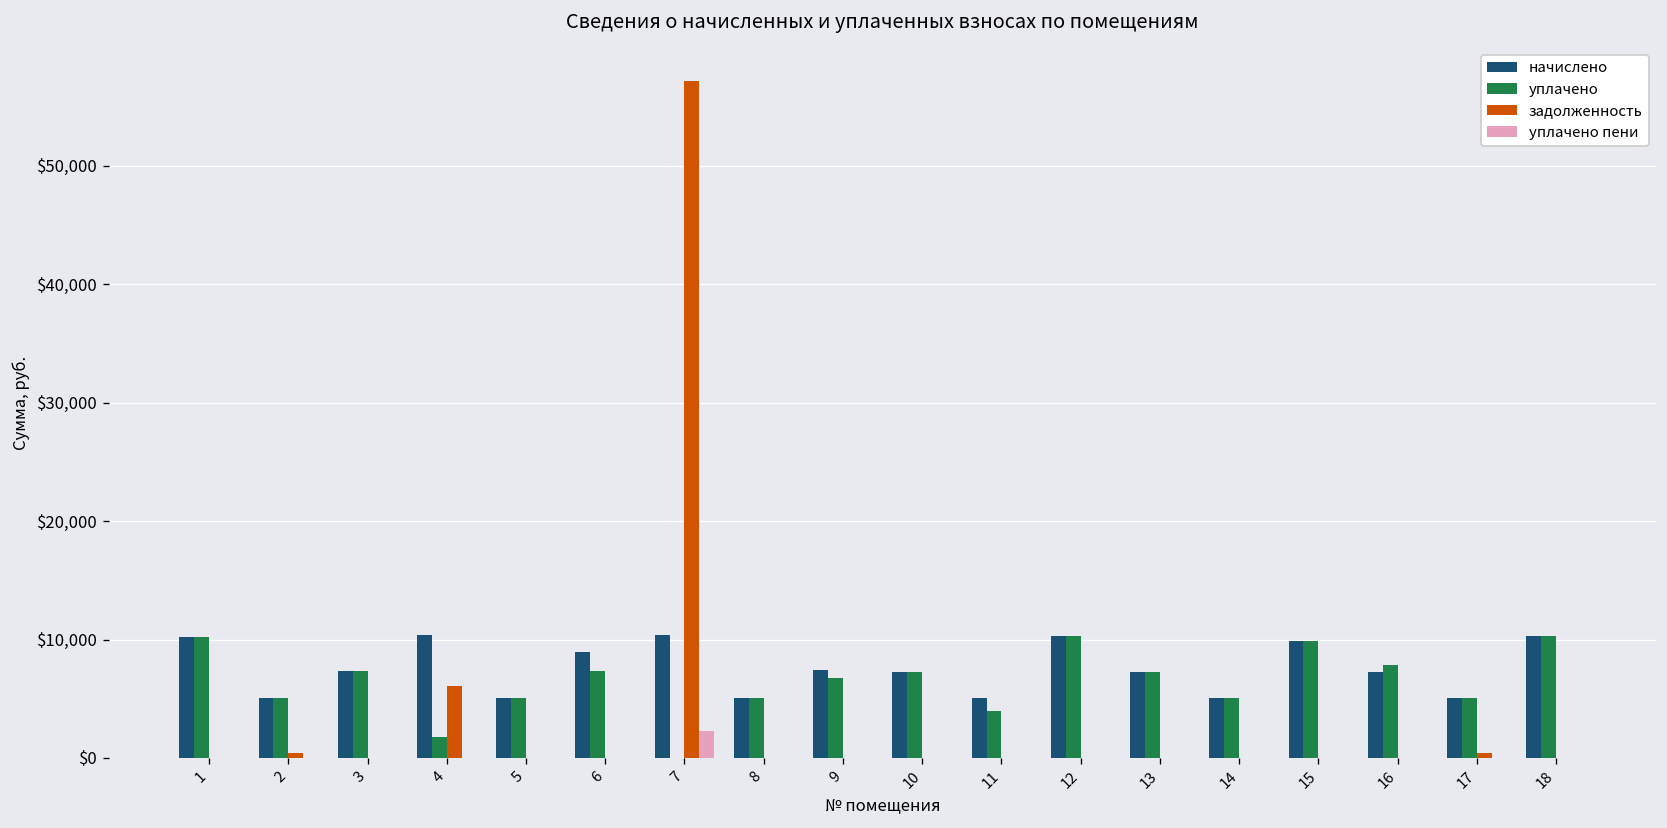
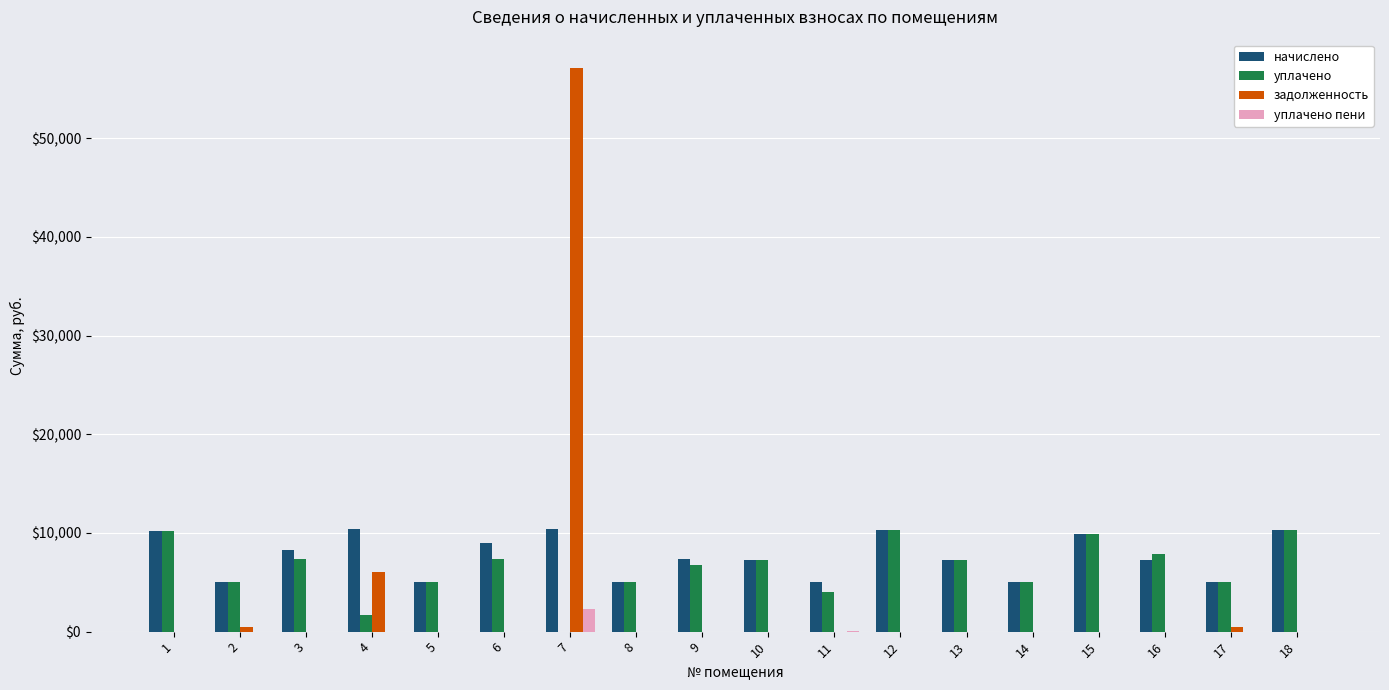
  {
    "начислено": {
      "1": "$10,000",
      "2": "$5,000",
-     "3": "$7,000",
+     "3": "$8,000",
      "4": "$10,000",
      "5": "$5,000",
      "6": "$9,000",
      "7": "$10,000",
      "8": "$5,000",
      "9": "$7,000",
      "10": "$7,000",
      "11": "$5,000",
      "12": "$10,000",
      "13": "$7,000",
      "14": "$5,000",
      "15": "$10,000",
      "16": "$7,000",
      "17": "$5,000",
      "18": "$10,000"
    },
    "уплачено": {
      "1": "$10,000",
      "2": "$5,000",
      "3": "$7,000",
      "4": "$2,000",
      "5": "$5,000",
      "6": "$7,000",
      "7": "$0",
      "8": "$5,000",
      "9": "$7,000",
      "10": "$7,000",
      "11": "$4,000",
      "12": "$10,000",
      "13": "$7,000",
      "14": "$5,000",
      "15": "$10,000",
      "16": "$8,000",
      "17": "$5,000",
      "18": "$10,000"
    },
    "задолженность": {
      "1": "$0",
      "2": "$0",
      "3": "$0",
      "4": "$6,000",
      "5": "$0",
      "6": "$0",
      "7": "$57,000",
      "8": "$0",
      "9": "$0",
      "10": "$0",
      "11": "$0",
      "12": "$0",
      "13": "$0",
      "14": "$0",
      "15": "$0",
      "16": "$0",
      "17": "$0",
      "18": "$0"
    },
    "уплачено пени": {
      "1": "$0",
      "2": "$0",
      "3": "$0",
      "4": "$0",
      "5": "$0",
      "6": "$0",
      "7": "$2,000",
      "8": "$0",
      "9": "$0",
      "12": "$0",
      "13": "$0",
      "14": "$0",
      "15": "$0",
      "16": "$0",
      "17": "$0",
      "18": "$0"
    }
  }
